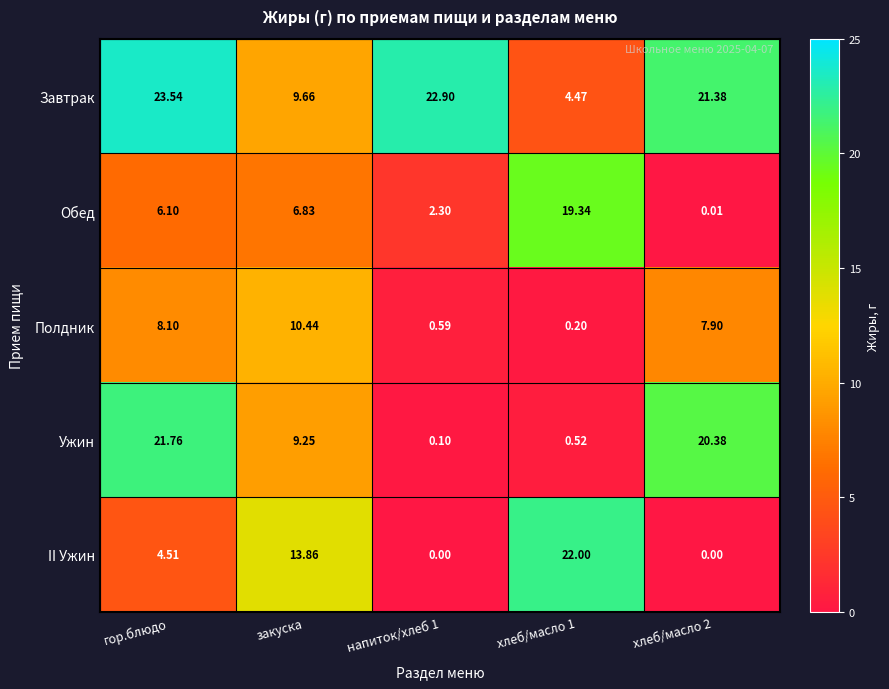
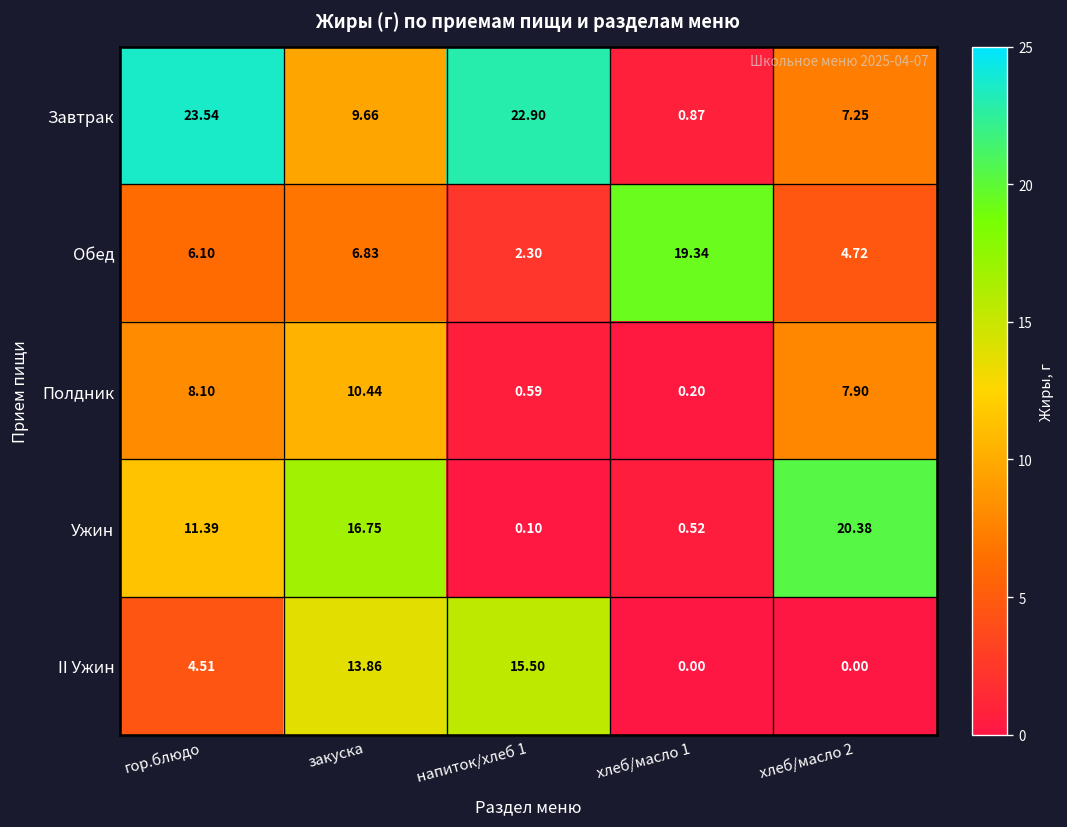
  {
    "Завтрак": {
      "гор.блюдо": 23.54,
      "закуска": 9.66,
      "напиток/хлеб 1": 22.90,
-     "хлеб/масло 1": 4.47,
-     "хлеб/масло 2": 21.38
+     "хлеб/масло 1": 0.87,
+     "хлеб/масло 2": 7.25
    },
    "Обед": {
      "гор.блюдо": 6.10,
      "закуска": 6.83,
      "напиток/хлеб 1": 2.30,
      "хлеб/масло 1": 19.34,
-     "хлеб/масло 2": 0.01
+     "хлеб/масло 2": 4.72
    },
    "Полдник": {
      "гор.блюдо": 8.10,
      "закуска": 10.44,
      "напиток/хлеб 1": 0.59,
      "хлеб/масло 1": 0.20,
      "хлеб/масло 2": 7.90
    },
    "Ужин": {
-     "гор.блюдо": 21.76,
-     "закуска": 9.25,
+     "гор.блюдо": 11.39,
+     "закуска": 16.75,
      "напиток/хлеб 1": 0.10,
      "хлеб/масло 1": 0.52,
      "хлеб/масло 2": 20.38
    },
    "II Ужин": {
      "гор.блюдо": 4.51,
      "закуска": 13.86,
-     "напиток/хлеб 1": 0.00,
-     "хлеб/масло 1": 22.00,
+     "напиток/хлеб 1": 15.50,
+     "хлеб/масло 1": 0.00,
      "хлеб/масло 2": 0.00
    }
  }
